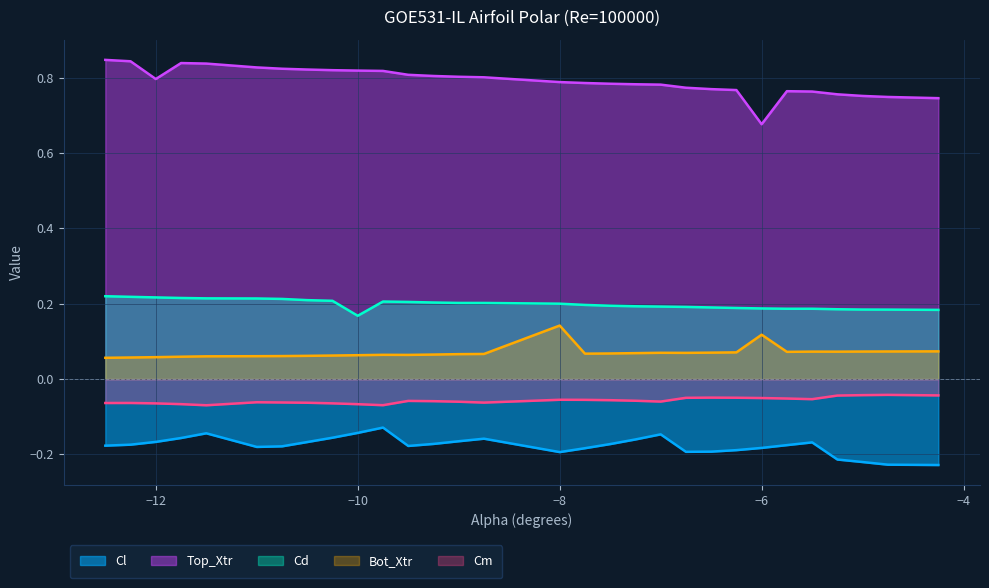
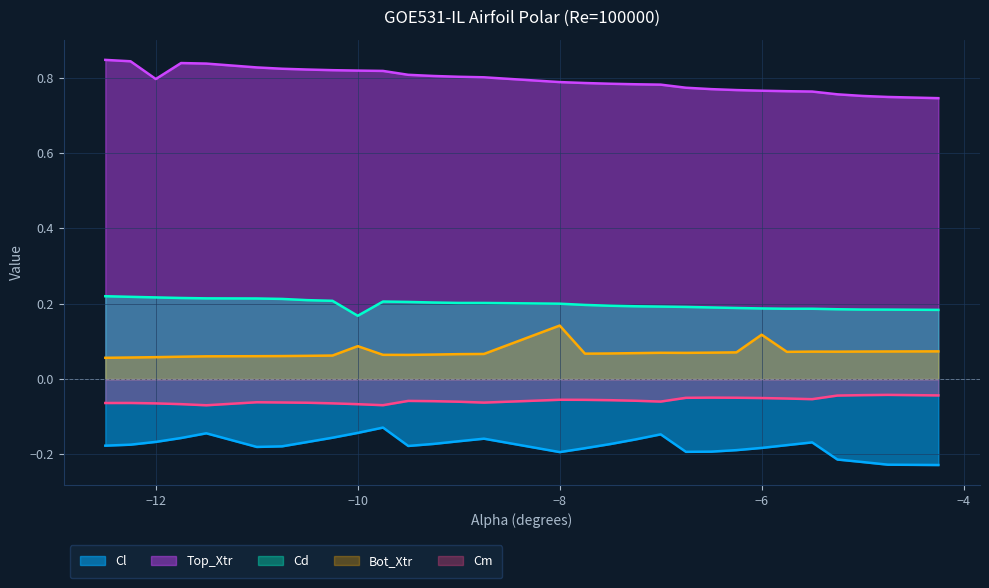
  {
    "Top_Xtr": {
      "−12": 0.80,
      "−10": 0.82,
      "−8": 0.79,
-     "−6": 0.68
+     "−6": 0.77
    },
    "Cd": {
      "−12": 0.22,
      "−10": 0.17,
      "−8": 0.20,
      "−6": 0.19
    },
    "Bot_Xtr": {
      "−12": 0.06,
-     "−10": 0.06,
+     "−10": 0.09,
      "−8": 0.14,
      "−6": 0.12
    }
  }
